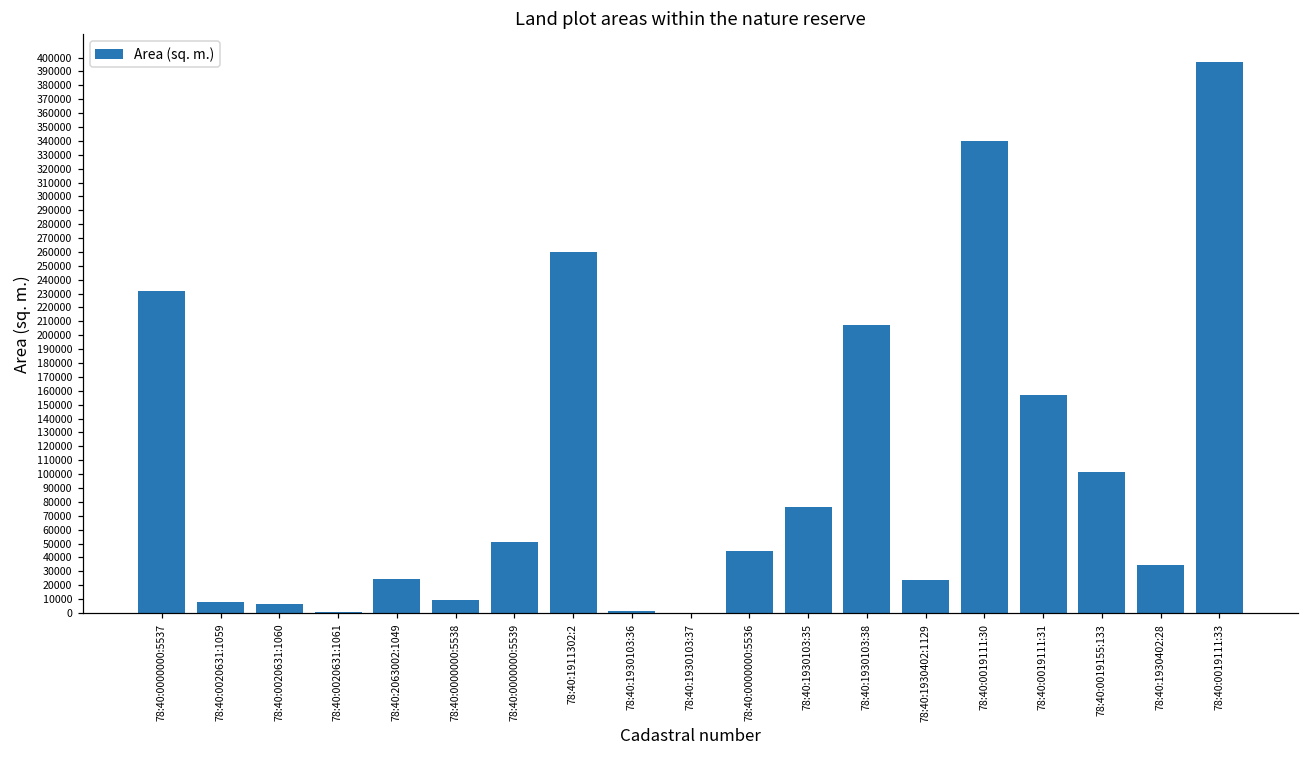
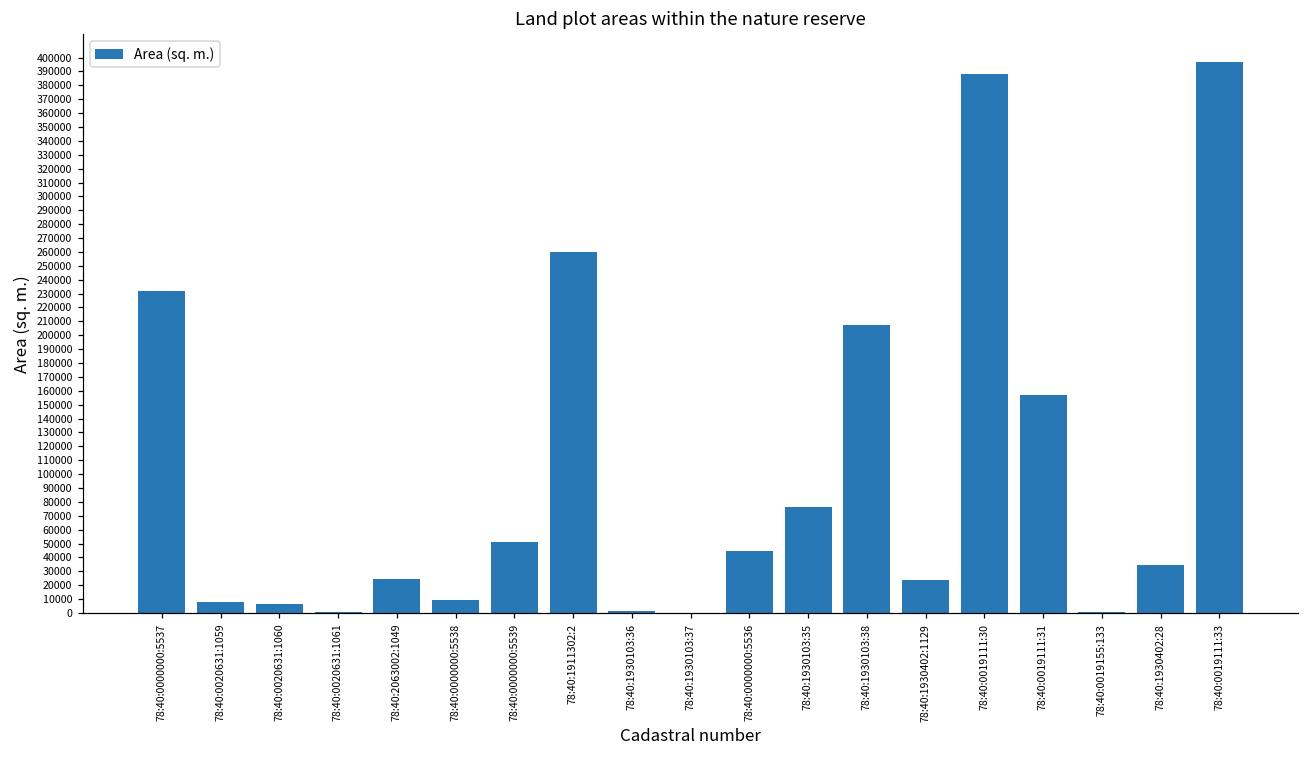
  {
    "78:40:0000000:5537": 232000,
    "78:40:0020631:1059": 8000,
    "78:40:0020631:1060": 7000,
    "78:40:2063002:1049": 25000,
    "78:40:0000000:5538": 9000,
    "78:40:0000000:5539": 51000,
    "78:40:1911302:2": 260000,
    "78:40:0000000:5536": 44000,
    "78:40:1930103:35": 76000,
    "78:40:1930103:38": 208000,
    "78:40:1930402:1129": 24000,
-   "78:40:0019111:30": 340000,
+   "78:40:0019111:30": 388000,
    "78:40:0019111:31": 157000,
-   "78:40:0019155:133": 101000,
+   "78:40:0019155:133": 1000,
    "78:40:1930402:28": 34000,
    "78:40:0019111:33": 397000
  }
